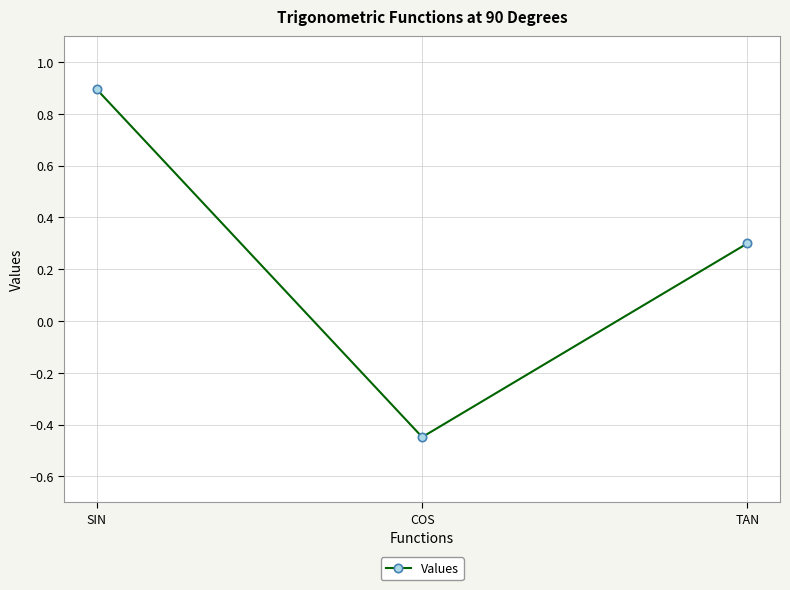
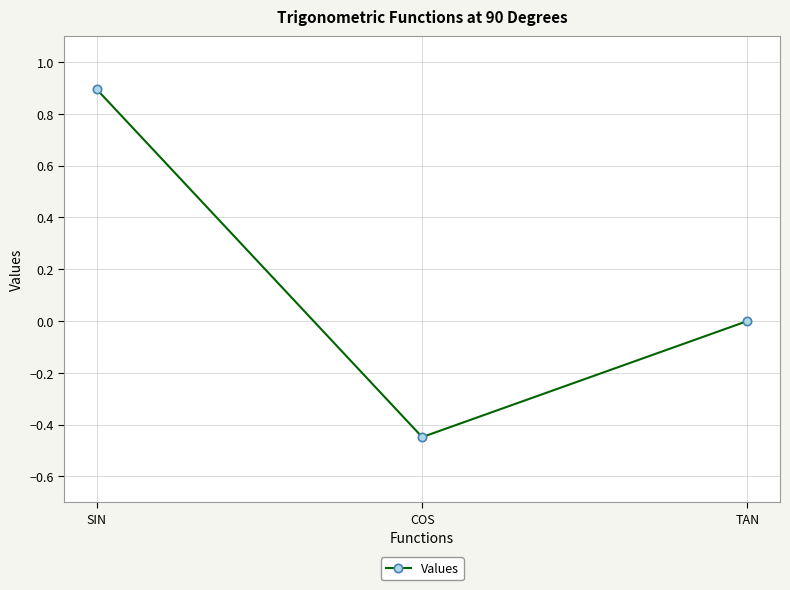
  {
    "SIN": 0.9,
    "COS": -0.45,
-   "TAN": 0.3
+   "TAN": 0.0
  }
